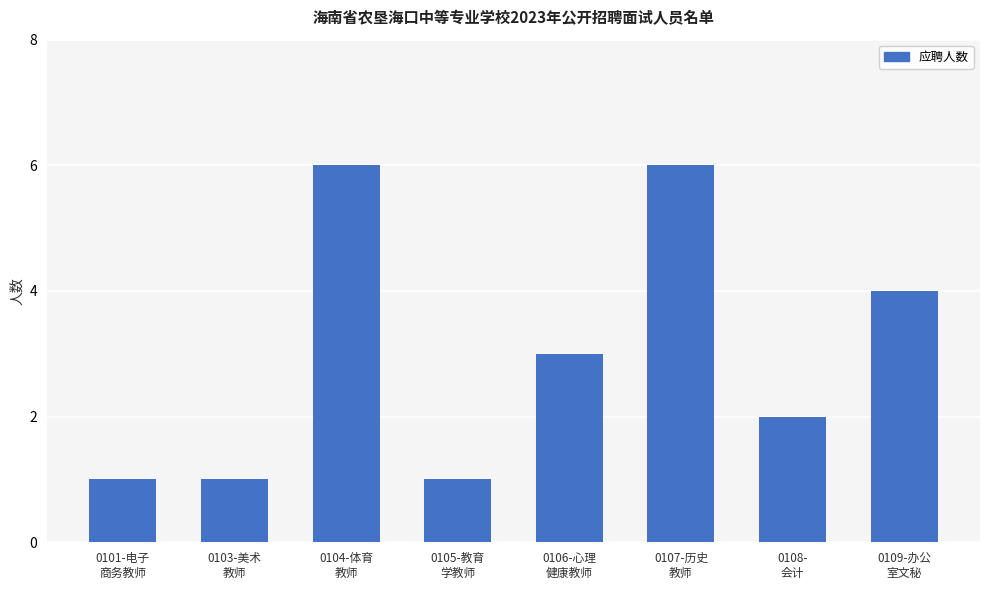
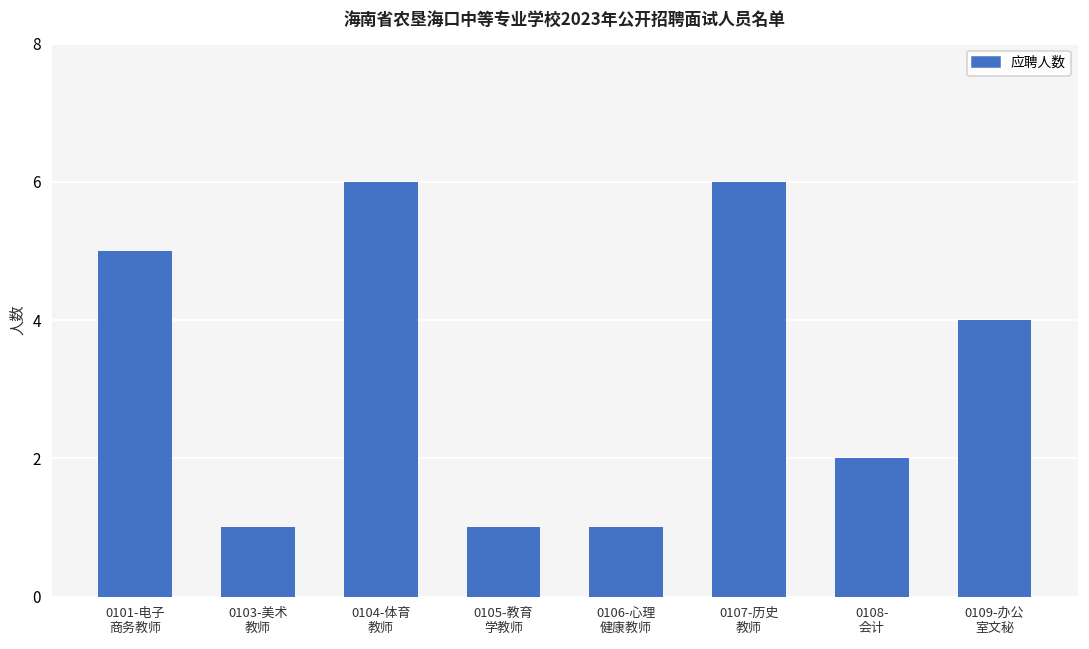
  {
-   "0101-电子 商务教师": 1,
+   "0101-电子 商务教师": 5,
    "0103-美术 教师": 1,
    "0104-体育 教师": 6,
    "0105-教育 学教师": 1,
-   "0106-心理 健康教师": 3,
+   "0106-心理 健康教师": 1,
    "0107-历史 教师": 6,
    "0108- 会计": 2,
    "0109-办公 室文秘": 4
  }
